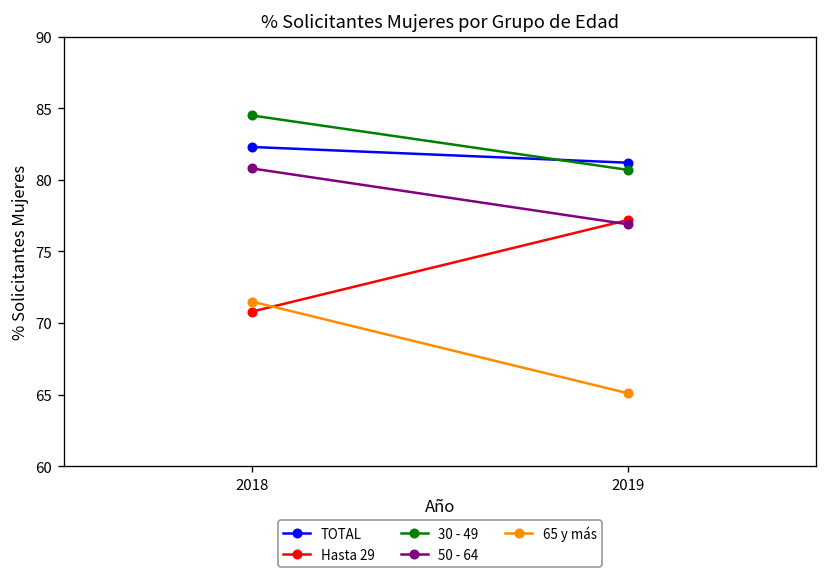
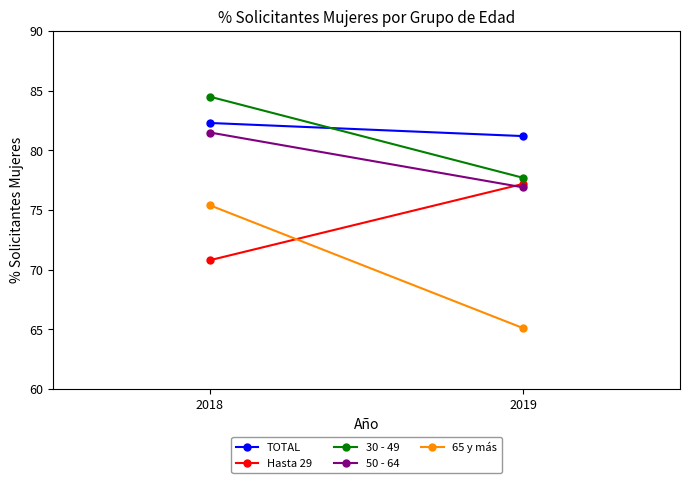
  {
    "TOTAL": {
      "2018": 82.3,
      "2019": 81.2
    },
    "Hasta 29": {
      "2018": 70.8,
      "2019": 77.2
    },
    "30 - 49": {
      "2018": 84.5,
-     "2019": 80.7
+     "2019": 77.7
    },
    "50 - 64": {
-     "2018": 80.8,
+     "2018": 81.5,
      "2019": 76.9
    },
    "65 y más": {
-     "2018": 71.5,
+     "2018": 75.4,
      "2019": 65.1
    }
  }
